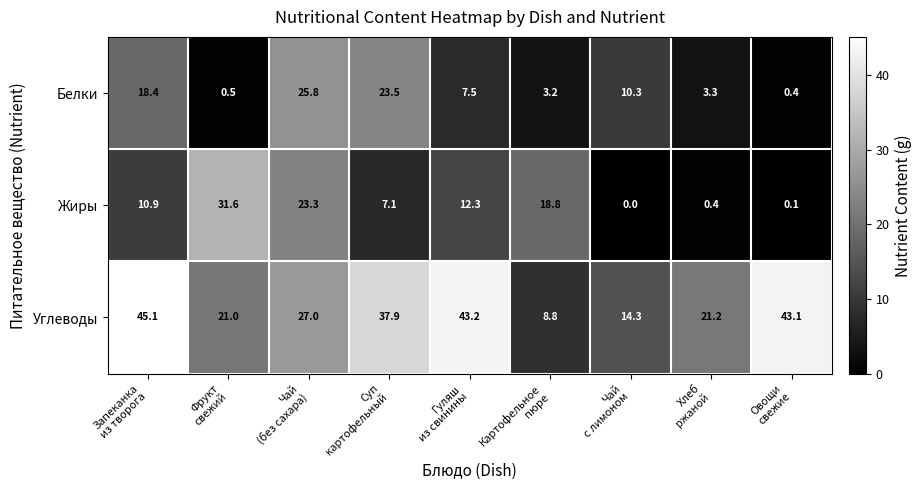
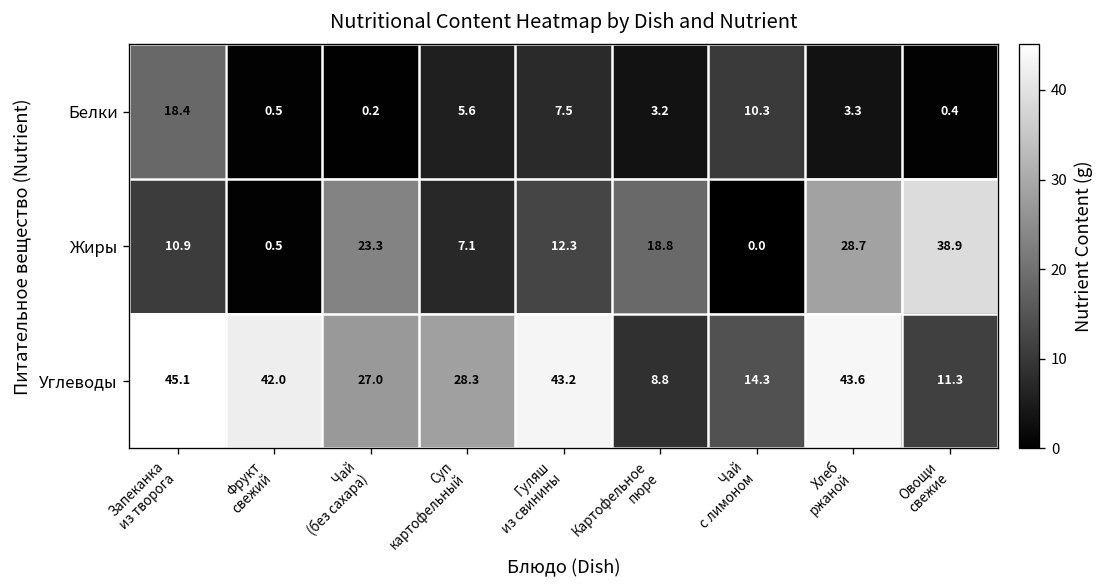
  {
    "Белки": {
      "Запеканка из творога": 18.4,
      "Фрукт свежий": 0.5,
-     "Чай (без сахара)": 25.8,
-     "Суп картофельный": 23.5,
+     "Чай (без сахара)": 0.2,
+     "Суп картофельный": 5.6,
      "Гуляш из свинины": 7.5,
      "Картофельное пюре": 3.2,
      "Чай с лимоном": 10.3,
      "Хлеб ржаной": 3.3,
      "Овощи свежие": 0.4
    },
    "Жиры": {
      "Запеканка из творога": 10.9,
-     "Фрукт свежий": 31.6,
+     "Фрукт свежий": 0.5,
      "Чай (без сахара)": 23.3,
      "Суп картофельный": 7.1,
      "Гуляш из свинины": 12.3,
      "Картофельное пюре": 18.8,
      "Чай с лимоном": 0.0,
-     "Хлеб ржаной": 0.4,
-     "Овощи свежие": 0.1
+     "Хлеб ржаной": 28.7,
+     "Овощи свежие": 38.9
    },
    "Углеводы": {
      "Запеканка из творога": 45.1,
-     "Фрукт свежий": 21.0,
+     "Фрукт свежий": 42.0,
      "Чай (без сахара)": 27.0,
-     "Суп картофельный": 37.9,
+     "Суп картофельный": 28.3,
      "Гуляш из свинины": 43.2,
      "Картофельное пюре": 8.8,
      "Чай с лимоном": 14.3,
-     "Хлеб ржаной": 21.2,
-     "Овощи свежие": 43.1
+     "Хлеб ржаной": 43.6,
+     "Овощи свежие": 11.3
    }
  }
